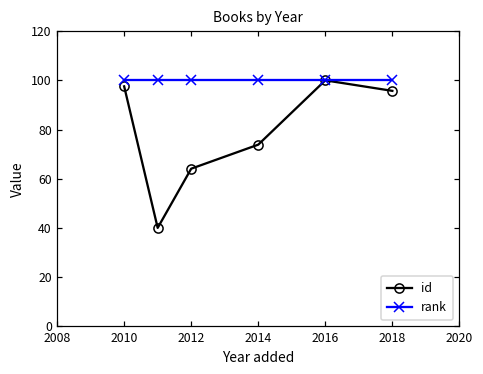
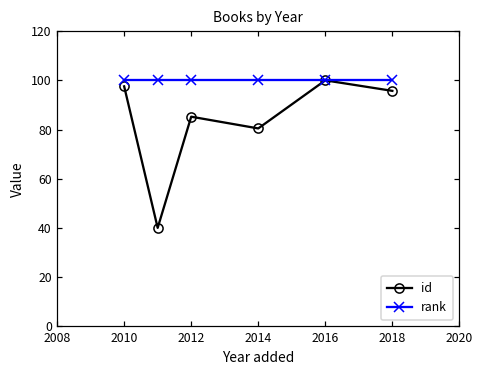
  {
    "id": {
      "2010": 98,
-     "2012": 64,
-     "2014": 74,
+     "2012": 85,
+     "2014": 80,
      "2018": 96
    },
    "rank": {
      "2010": 100,
      "2012": 100,
      "2014": 100,
      "2018": 100
    }
  }
